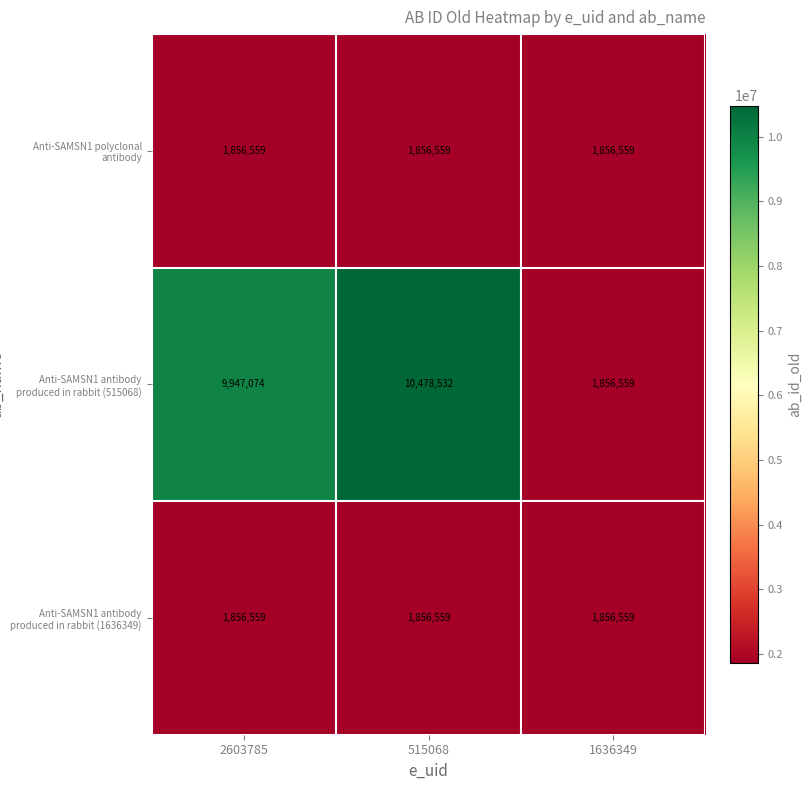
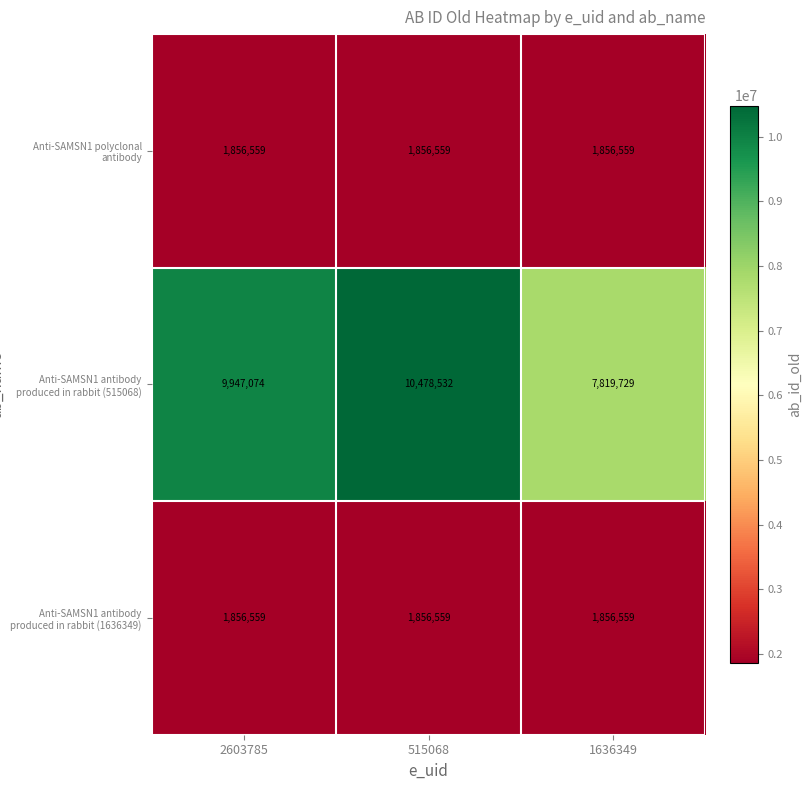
  {
    "Anti-SAMSN1 polyclonal antibody": {
      "2603785": "1,856,559",
      "515068": "1,856,559",
      "1636349": "1,856,559"
    },
    "Anti-SAMSN1 antibody produced in rabbit (515068)": {
      "2603785": "9,947,074",
      "515068": "10,478,532",
-     "1636349": "1,856,559"
+     "1636349": "7,819,729"
    },
    "Anti-SAMSN1 antibody produced in rabbit (1636349)": {
      "2603785": "1,856,559",
      "515068": "1,856,559",
      "1636349": "1,856,559"
    }
  }
